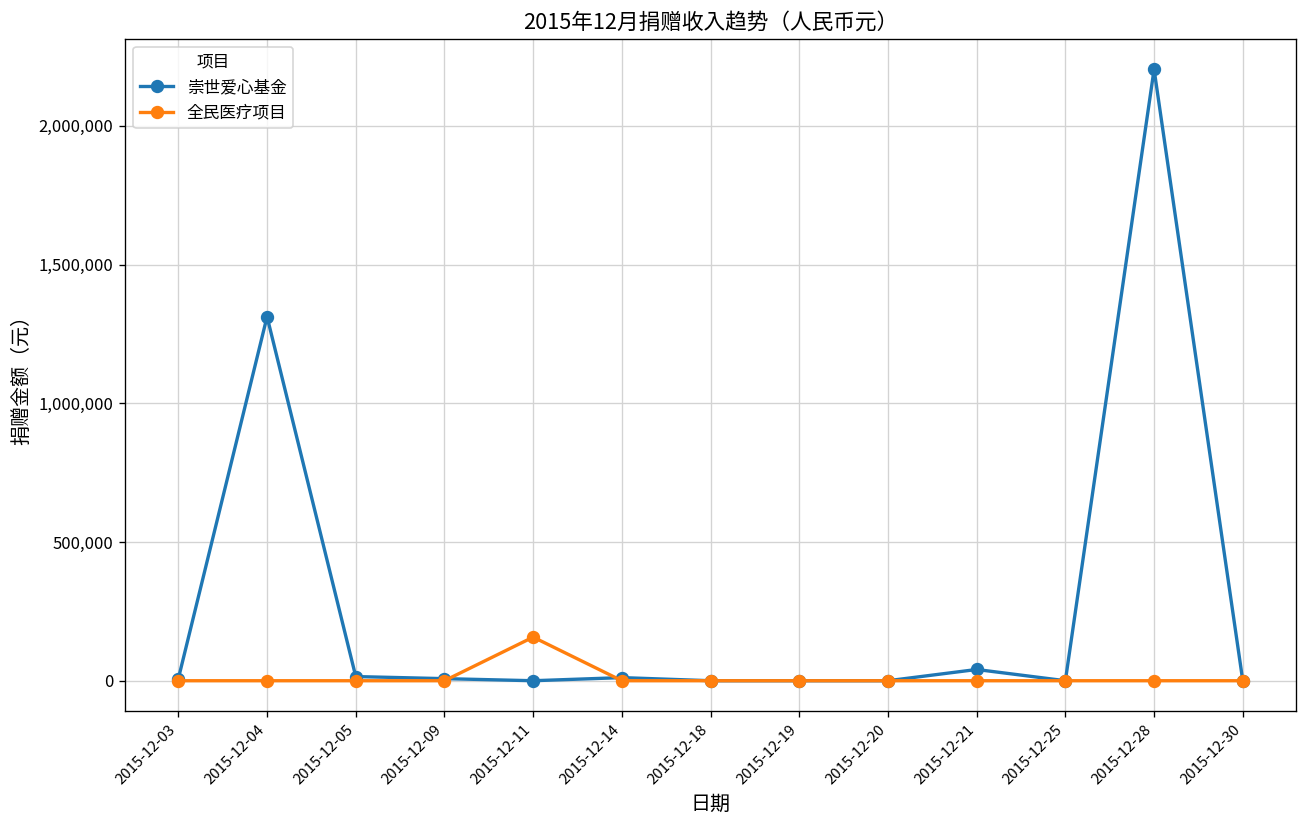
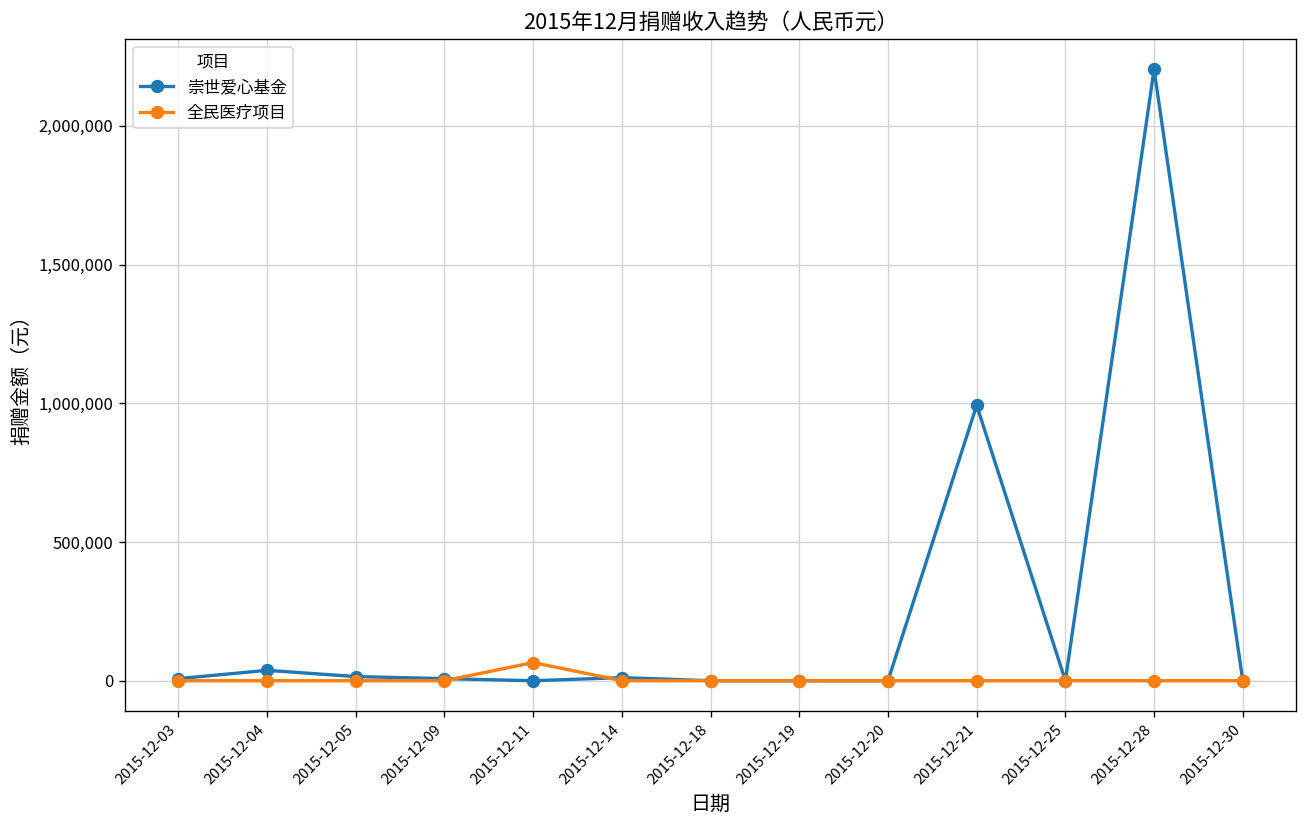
  {
    "崇世爱心基金": {
-     "2015-12-04": "1,310,000",
+     "2015-12-04": "40,000",
      "2015-12-05": "20,000",
      "2015-12-11": "0",
      "2015-12-14": "10,000",
-     "2015-12-21": "40,000",
+     "2015-12-21": "990,000",
      "2015-12-28": "2,200,000"
    },
    "全民医疗项目": {
      "2015-12-04": "0",
      "2015-12-05": "0",
-     "2015-12-11": "160,000",
+     "2015-12-11": "70,000",
      "2015-12-14": "0",
      "2015-12-21": "0",
      "2015-12-28": "0"
    }
  }
